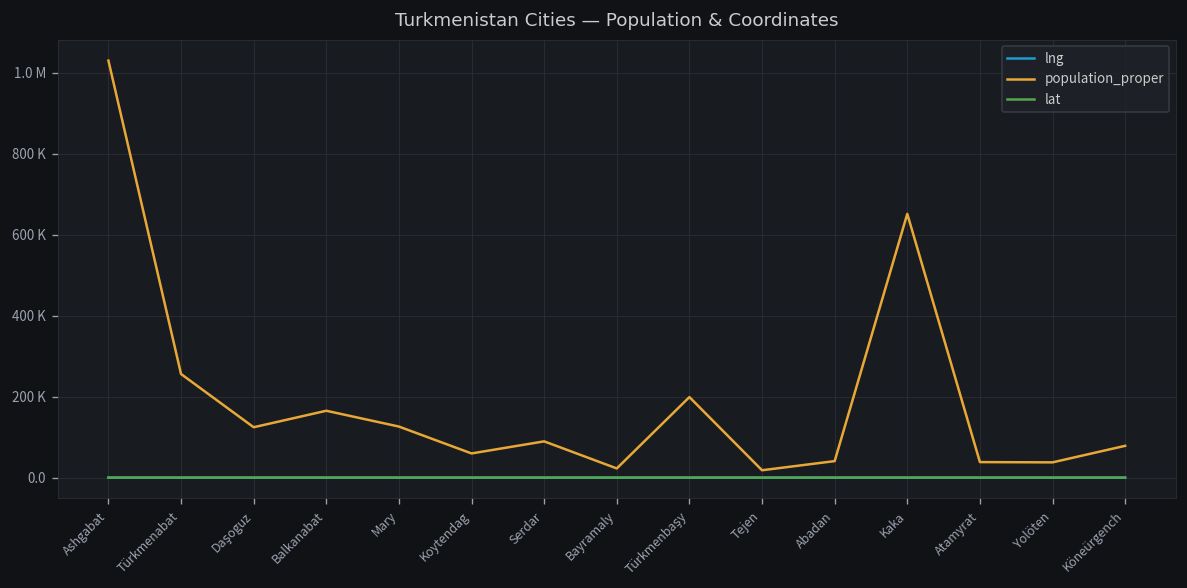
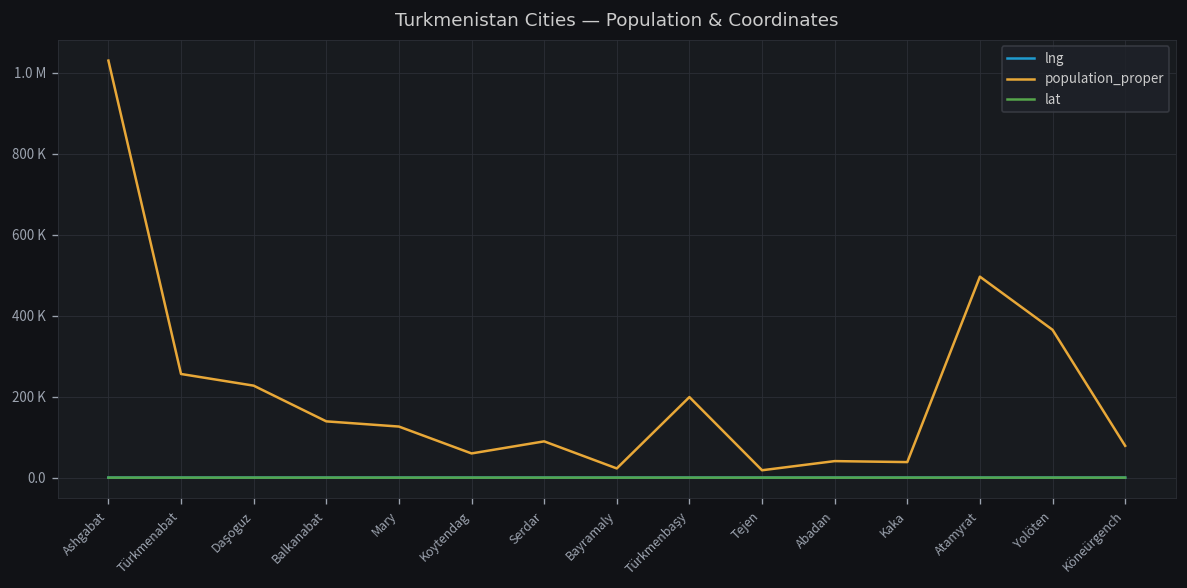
  {
    "lat": {
      "Ashgabat": 0,
      "Türkmenabat": 0,
      "Daşoguz": 0,
      "Balkanabat": 0,
      "Mary": 0,
      "Koytendag": 0,
      "Serdar": 0,
      "Bayramaly": 0,
      "Türkmenbaşy": 0,
      "Tejen": 0,
      "Abadan": 0,
      "Kaka": 0,
      "Atamyrat": 0,
      "Yolöten": 0,
      "Köneürgench": 0
    },
    "population_proper": {
      "Ashgabat": 1030000,
      "Türkmenabat": 260000,
-     "Daşoguz": 120000,
-     "Balkanabat": 170000,
+     "Daşoguz": 230000,
+     "Balkanabat": 140000,
      "Mary": 130000,
      "Koytendag": 60000,
      "Serdar": 90000,
      "Bayramaly": 20000,
      "Türkmenbaşy": 200000,
      "Tejen": 20000,
      "Abadan": 40000,
-     "Kaka": 650000,
-     "Atamyrat": 40000,
-     "Yolöten": 40000,
+     "Kaka": 40000,
+     "Atamyrat": 500000,
+     "Yolöten": 370000,
      "Köneürgench": 80000
    }
  }
